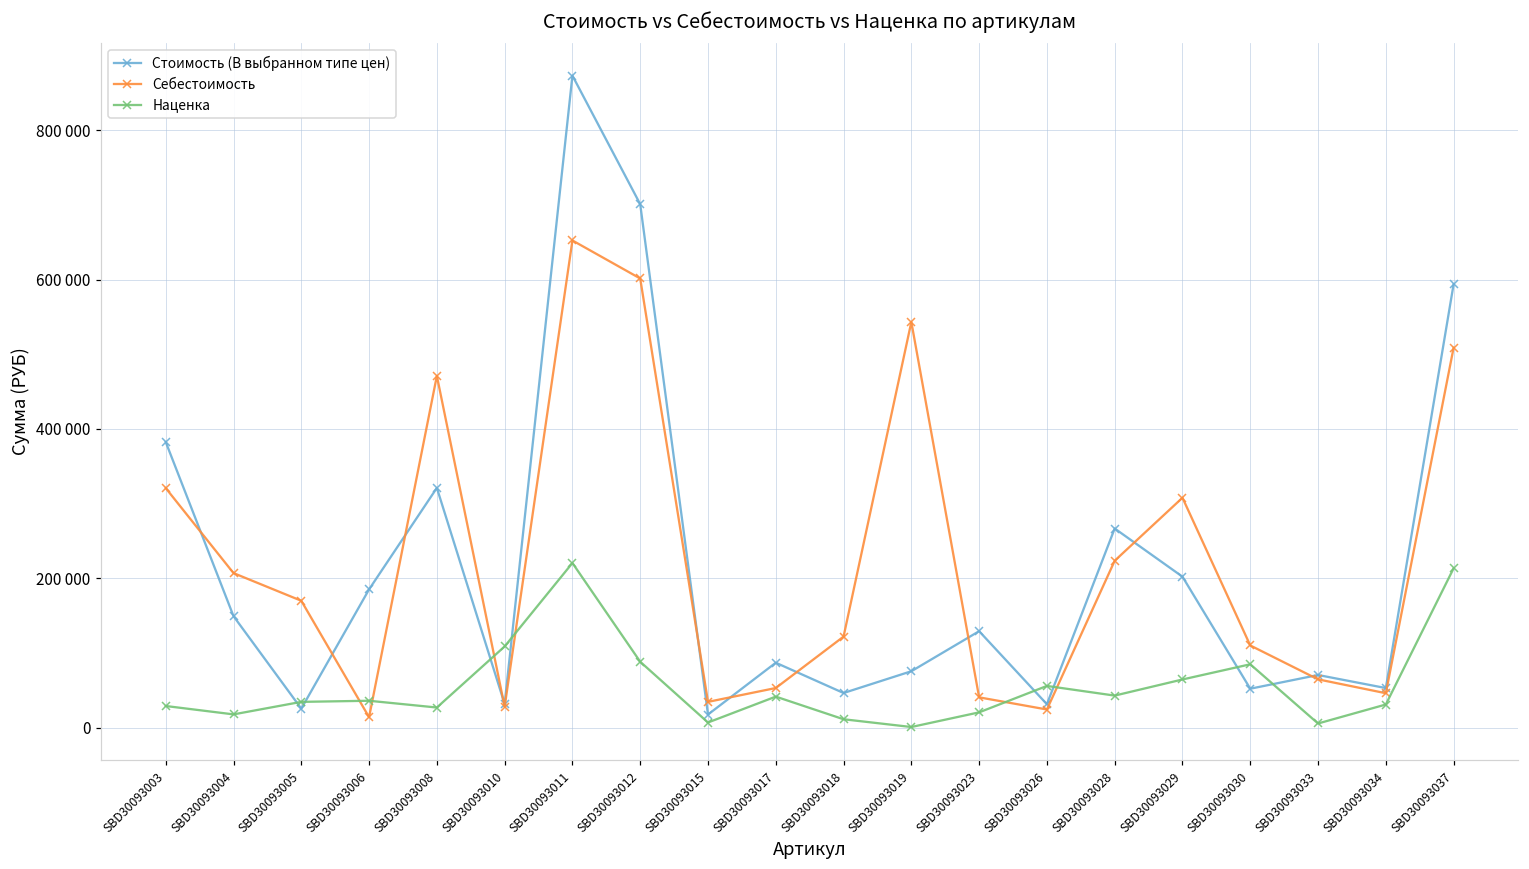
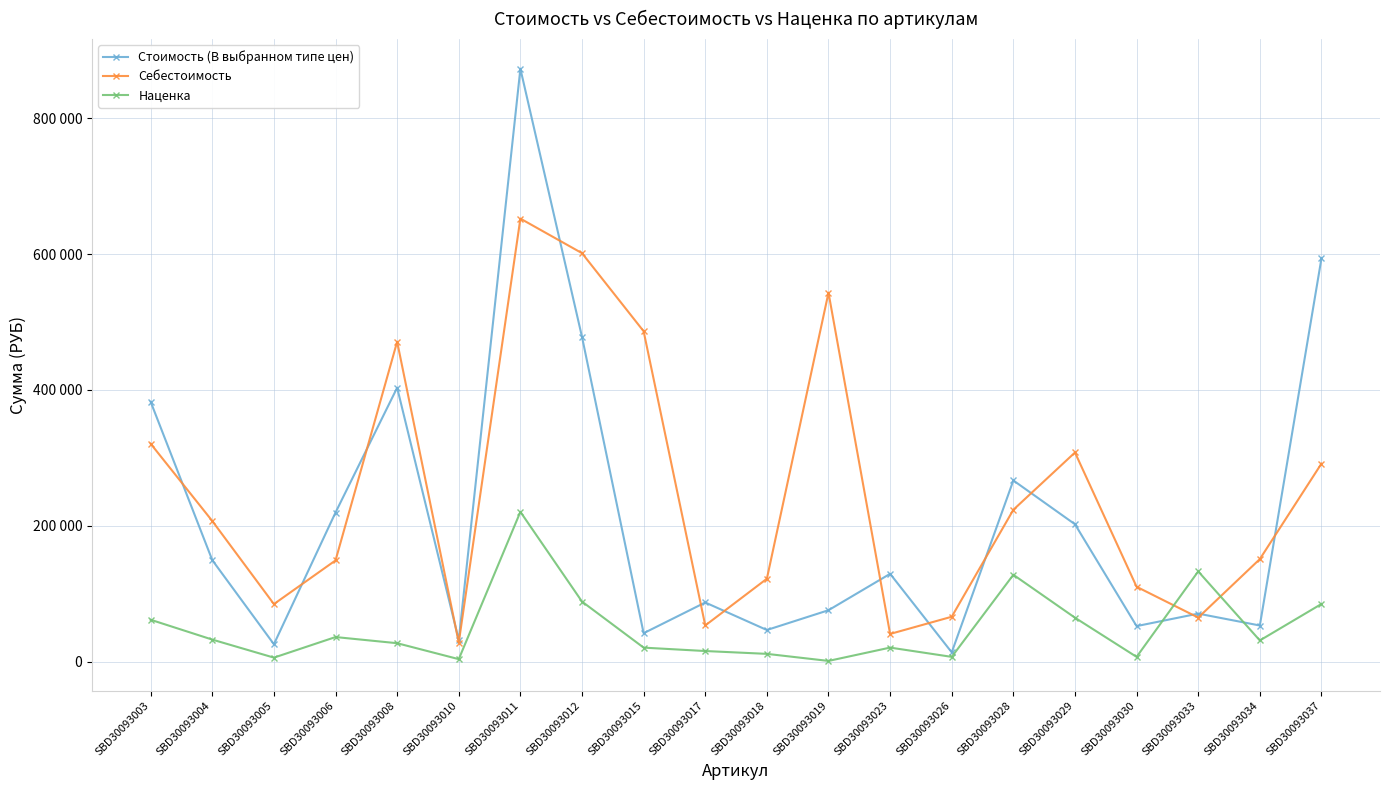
  {
    "Стоимость (В выбранном типе цен)": {
      "SBD30093003": 380000,
      "SBD30093004": 150000,
      "SBD30093005": 30000,
-     "SBD30093006": 190000,
-     "SBD30093008": 320000,
+     "SBD30093006": 220000,
+     "SBD30093008": 400000,
      "SBD30093011": 870000,
-     "SBD30093012": 700000,
-     "SBD30093015": 20000,
+     "SBD30093012": 480000,
+     "SBD30093015": 40000,
      "SBD30093017": 90000,
      "SBD30093018": 50000,
      "SBD30093019": 80000,
      "SBD30093023": 130000,
-     "SBD30093026": 30000,
+     "SBD30093026": 10000,
      "SBD30093028": 270000,
      "SBD30093029": 200000,
      "SBD30093030": 50000,
      "SBD30093033": 70000,
      "SBD30093034": 50000,
      "SBD30093037": 590000
    },
    "Себестоимость": {
      "SBD30093003": 320000,
      "SBD30093004": 210000,
-     "SBD30093005": 170000,
-     "SBD30093006": 10000,
+     "SBD30093005": 80000,
+     "SBD30093006": 150000,
      "SBD30093008": 470000,
      "SBD30093011": 650000,
      "SBD30093012": 600000,
-     "SBD30093015": 30000,
+     "SBD30093015": 490000,
      "SBD30093017": 50000,
      "SBD30093018": 120000,
      "SBD30093019": 540000,
      "SBD30093023": 40000,
-     "SBD30093026": 20000,
+     "SBD30093026": 70000,
      "SBD30093028": 220000,
      "SBD30093029": 310000,
      "SBD30093030": 110000,
      "SBD30093033": 60000,
-     "SBD30093034": 50000,
-     "SBD30093037": 510000
+     "SBD30093034": 150000,
+     "SBD30093037": 290000
    },
    "Наценка": {
-     "SBD30093003": 30000,
-     "SBD30093004": 20000,
-     "SBD30093005": 30000,
+     "SBD30093003": 60000,
+     "SBD30093004": 30000,
+     "SBD30093005": 10000,
      "SBD30093006": 40000,
      "SBD30093008": 30000,
-     "SBD30093010": 110000,
+     "SBD30093010": 0,
      "SBD30093011": 220000,
      "SBD30093012": 90000,
-     "SBD30093015": 10000,
-     "SBD30093017": 40000,
+     "SBD30093015": 20000,
+     "SBD30093017": 20000,
      "SBD30093018": 10000,
      "SBD30093019": 0,
      "SBD30093023": 20000,
-     "SBD30093026": 60000,
-     "SBD30093028": 40000,
+     "SBD30093026": 10000,
+     "SBD30093028": 130000,
      "SBD30093029": 60000,
-     "SBD30093030": 90000,
-     "SBD30093033": 10000,
+     "SBD30093030": 10000,
+     "SBD30093033": 130000,
      "SBD30093034": 30000,
-     "SBD30093037": 210000
+     "SBD30093037": 80000
    }
  }
